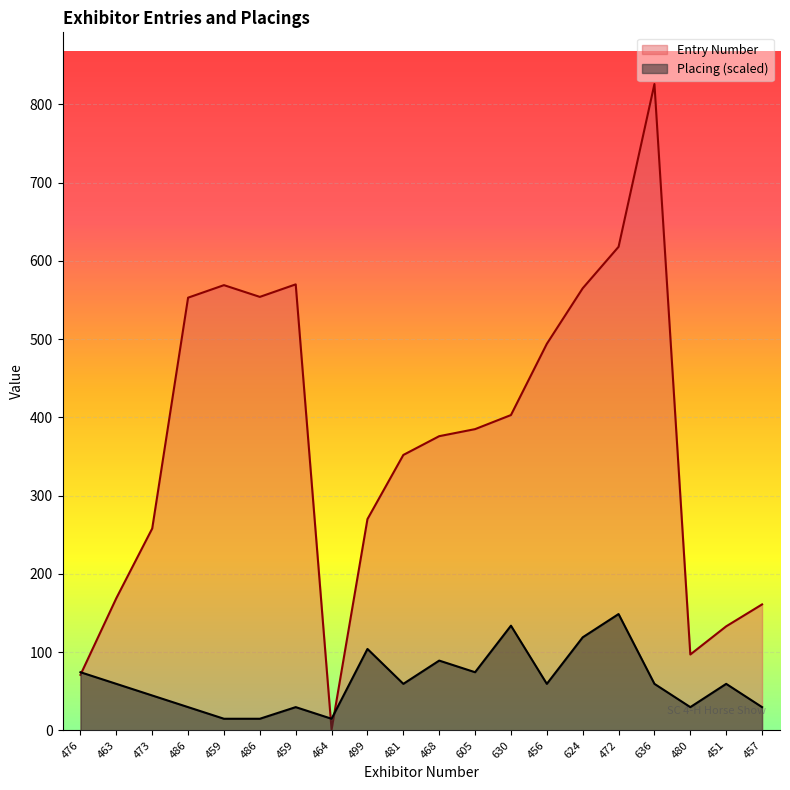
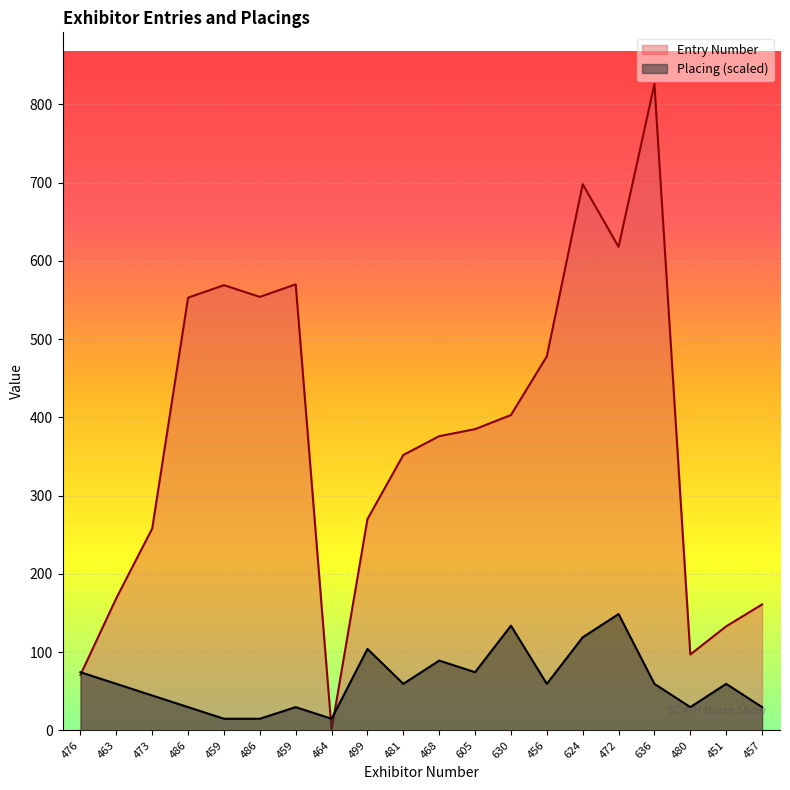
  {
    "Entry Number": {
      "476": 70,
      "463": 170,
      "473": 260,
      "464": 0,
      "499": 270,
      "481": 350,
      "468": 380,
      "605": 390,
      "630": 400,
-     "456": 490,
-     "624": 570,
+     "456": 480,
+     "624": 700,
      "472": 620,
      "636": 830,
      "480": 100,
      "451": 130,
      "457": 160
    },
    "Placing (scaled)": {
      "476": 70,
      "463": 60,
      "473": 40,
      "464": 10,
      "499": 100,
      "481": 60,
      "468": 90,
      "605": 70,
      "630": 130,
      "456": 60,
      "624": 120,
      "472": 150,
      "636": 60,
      "451": 60
    }
  }
